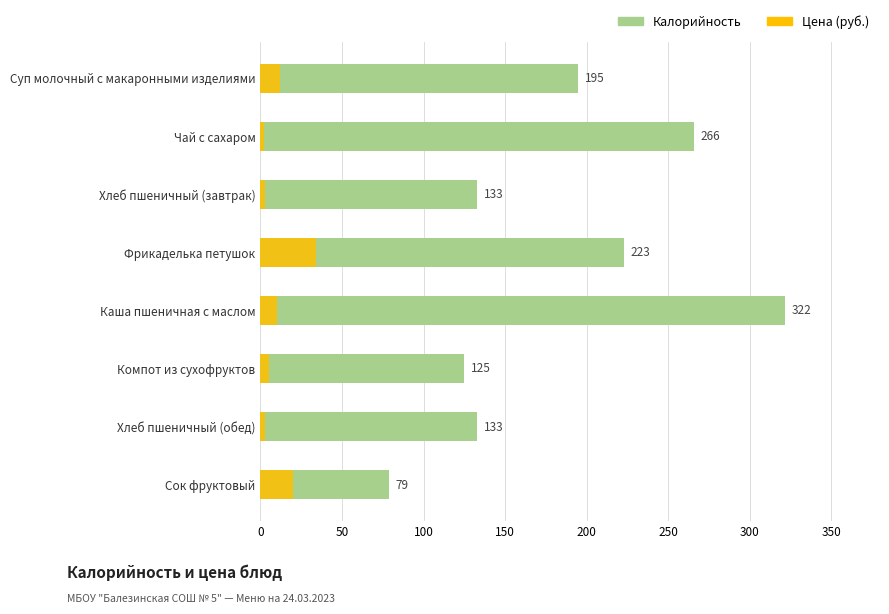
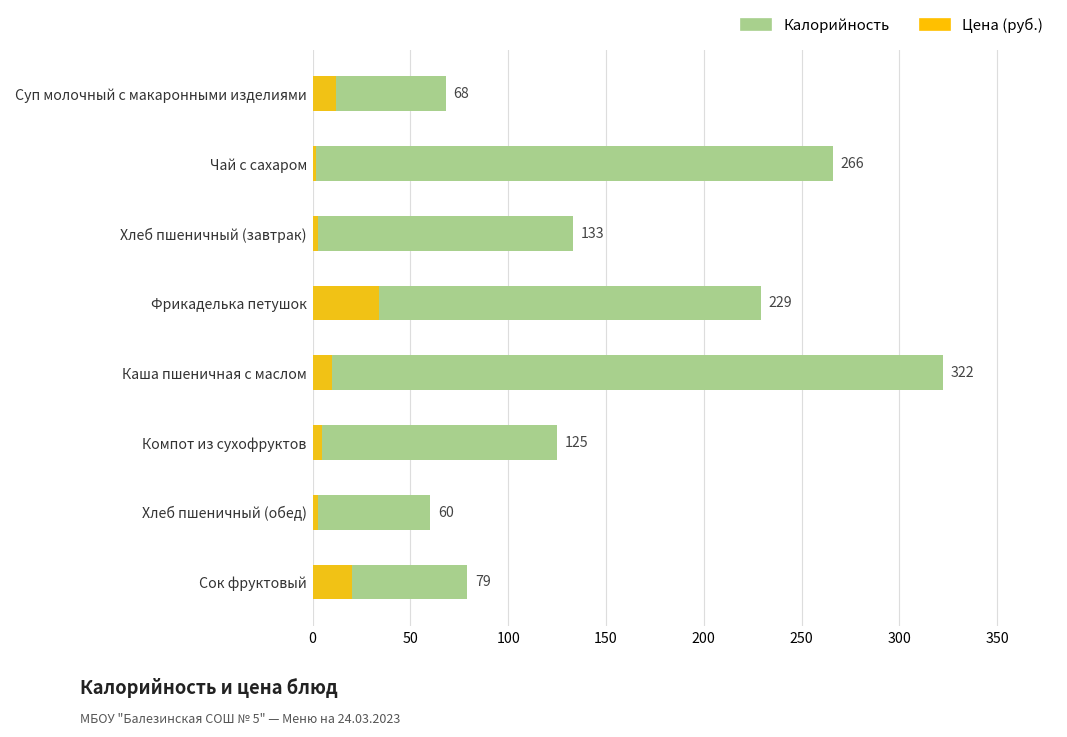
  {
    "Калорийность": {
-     "Суп молочный с макаронными изделиями": 195,
+     "Суп молочный с макаронными изделиями": 68,
      "Чай с сахаром": 266,
      "Хлеб пшеничный (завтрак)": 133,
-     "Фрикаделька петушок": 223,
+     "Фрикаделька петушок": 229,
      "Каша пшеничная с маслом": 322,
      "Компот из сухофруктов": 125,
-     "Хлеб пшеничный (обед)": 133,
+     "Хлеб пшеничный (обед)": 60,
      "Сок фруктовый": 79
    }
  }
